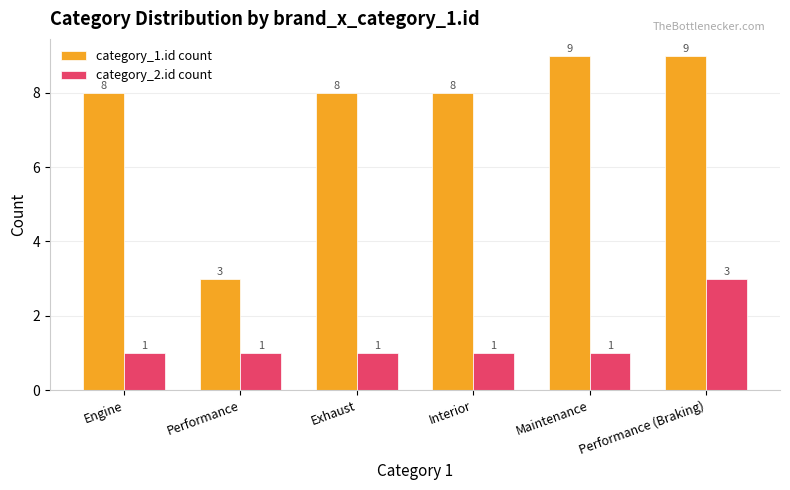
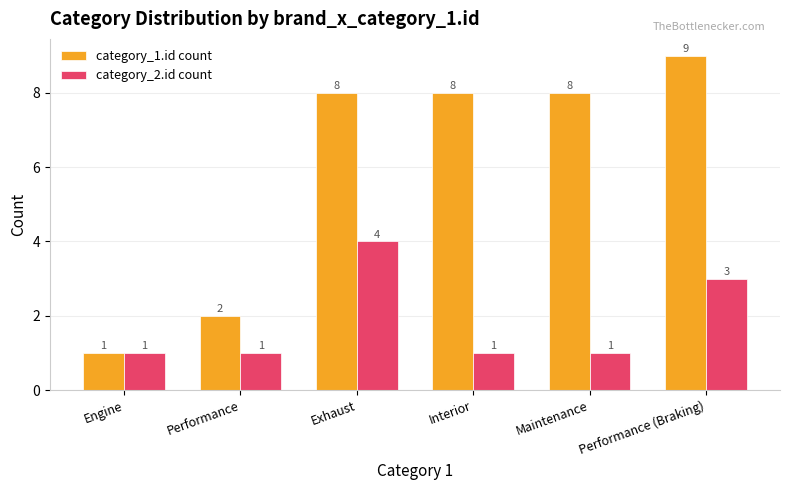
  {
    "category_1.id count": {
-     "Engine": 8,
-     "Performance": 3,
+     "Engine": 1,
+     "Performance": 2,
      "Exhaust": 8,
      "Interior": 8,
-     "Maintenance": 9,
+     "Maintenance": 8,
      "Performance (Braking)": 9
    },
    "category_2.id count": {
      "Engine": 1,
      "Performance": 1,
-     "Exhaust": 1,
+     "Exhaust": 4,
      "Interior": 1,
      "Maintenance": 1,
      "Performance (Braking)": 3
    }
  }
